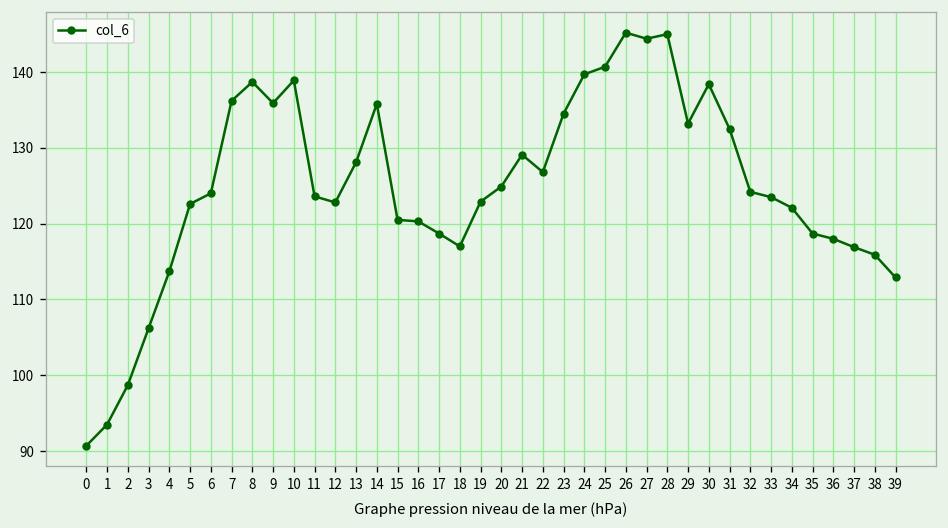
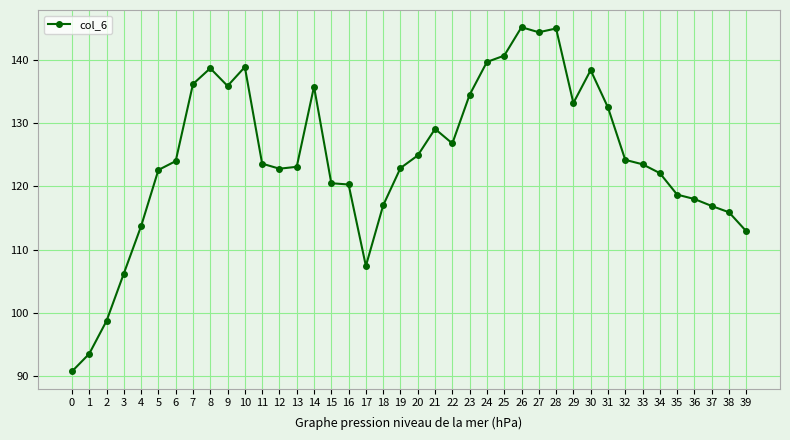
  {
    "0": 91,
    "1": 94,
    "2": 99,
    "3": 106,
    "4": 114,
    "5": 123,
    "6": 124,
    "7": 136,
    "8": 139,
    "9": 136,
    "10": 139,
    "11": 124,
    "12": 123,
-   "13": 128,
+   "13": 123,
    "14": 136,
    "15": 121,
    "16": 120,
-   "17": 119,
+   "17": 107,
    "18": 117,
    "19": 123,
    "20": 125,
    "21": 129,
    "22": 127,
    "23": 135,
    "24": 140,
    "25": 141,
    "26": 145,
    "27": 144,
    "28": 145,
    "29": 133,
    "30": 138,
    "31": 133,
    "32": 124,
    "33": 124,
    "34": 122,
    "35": 119,
    "36": 118,
    "37": 117,
    "38": 116,
    "39": 113
  }
